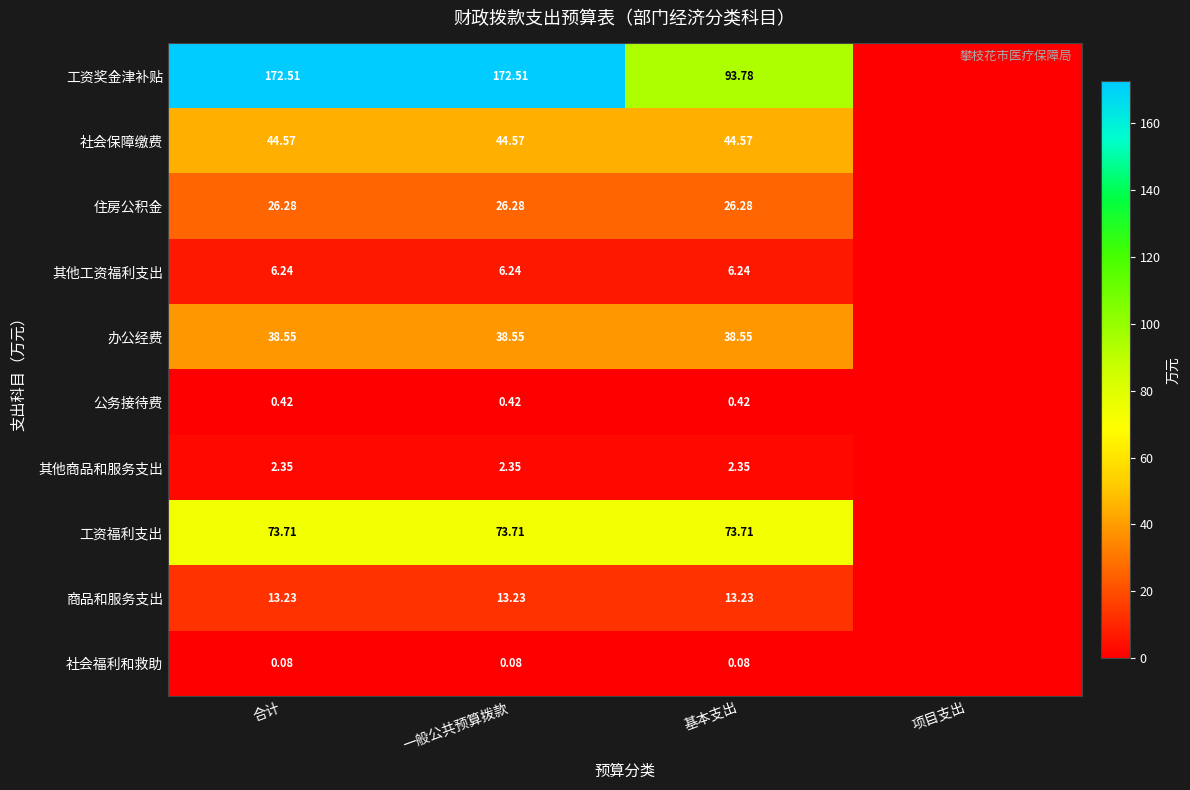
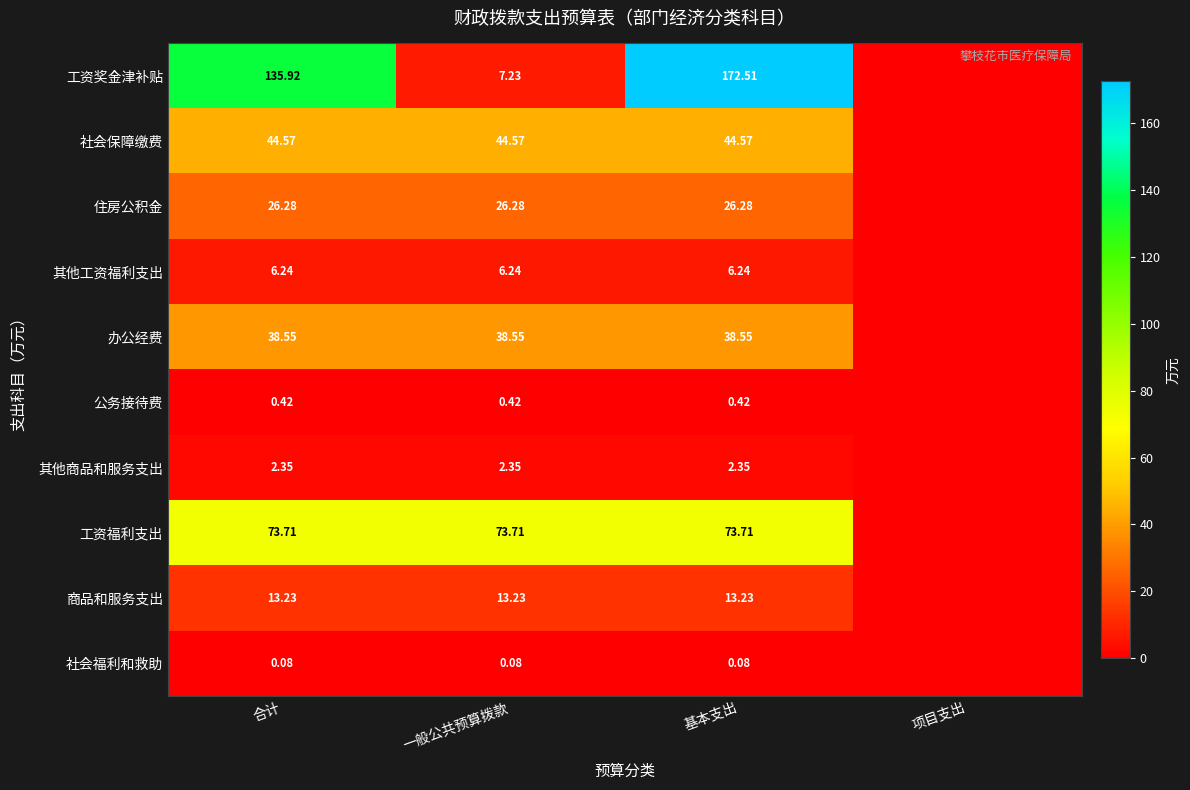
  {
    "工资奖金津补贴": {
-     "合计": 172.51,
-     "一般公共预算拨款": 172.51,
-     "基本支出": 93.78
+     "合计": 135.92,
+     "一般公共预算拨款": 7.23,
+     "基本支出": 172.51
    },
    "社会保障缴费": {
      "合计": 44.57,
      "一般公共预算拨款": 44.57,
      "基本支出": 44.57
    },
    "住房公积金": {
      "合计": 26.28,
      "一般公共预算拨款": 26.28,
      "基本支出": 26.28
    },
    "其他工资福利支出": {
      "合计": 6.24,
      "一般公共预算拨款": 6.24,
      "基本支出": 6.24
    },
    "办公经费": {
      "合计": 38.55,
      "一般公共预算拨款": 38.55,
      "基本支出": 38.55
    },
    "公务接待费": {
      "合计": 0.42,
      "一般公共预算拨款": 0.42,
      "基本支出": 0.42
    },
    "其他商品和服务支出": {
      "合计": 2.35,
      "一般公共预算拨款": 2.35,
      "基本支出": 2.35
    },
    "工资福利支出": {
      "合计": 73.71,
      "一般公共预算拨款": 73.71,
      "基本支出": 73.71
    },
    "商品和服务支出": {
      "合计": 13.23,
      "一般公共预算拨款": 13.23,
      "基本支出": 13.23
    },
    "社会福利和救助": {
      "合计": 0.08,
      "一般公共预算拨款": 0.08,
      "基本支出": 0.08
    }
  }
